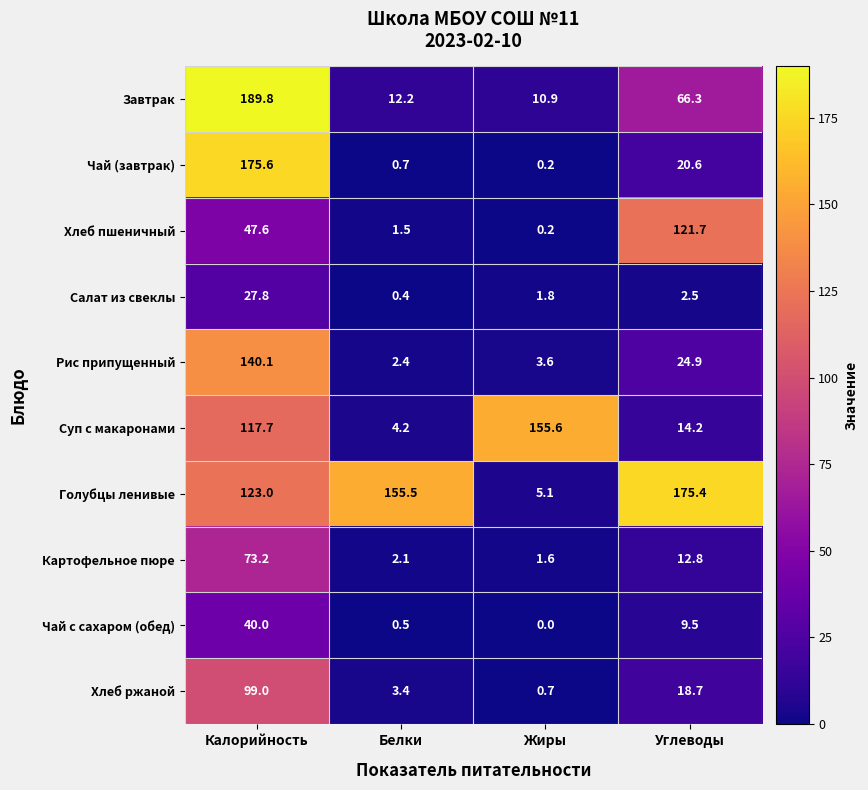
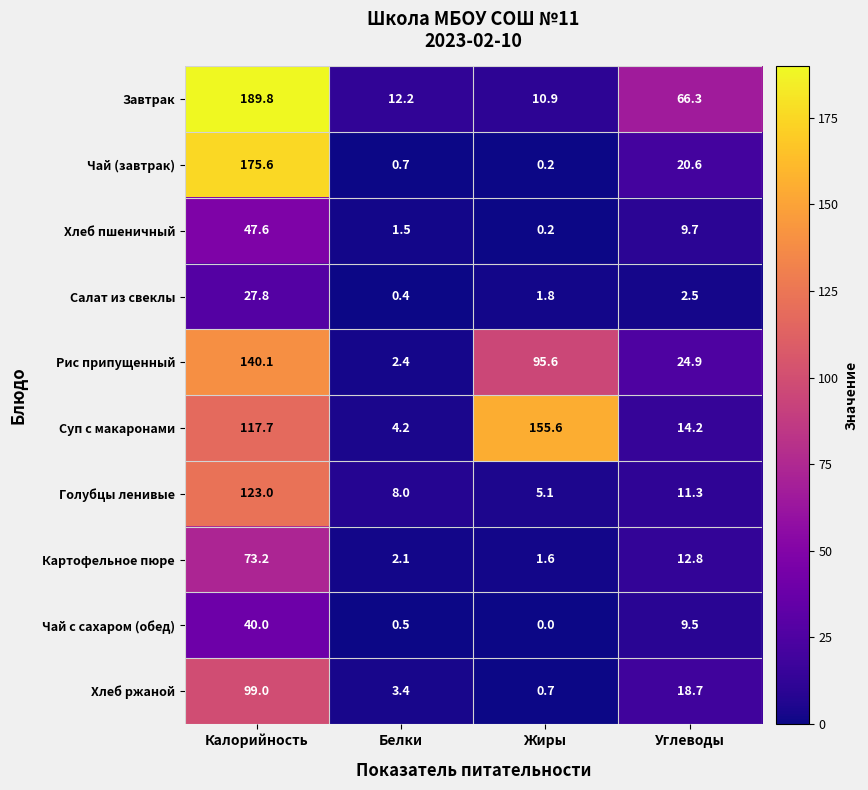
  {
    "Завтрак": {
      "Калорийность": 189.8,
      "Белки": 12.2,
      "Жиры": 10.9,
      "Углеводы": 66.3
    },
    "Чай (завтрак)": {
      "Калорийность": 175.6,
      "Белки": 0.7,
      "Жиры": 0.2,
      "Углеводы": 20.6
    },
    "Хлеб пшеничный": {
      "Калорийность": 47.6,
      "Белки": 1.5,
      "Жиры": 0.2,
-     "Углеводы": 121.7
+     "Углеводы": 9.7
    },
    "Салат из свеклы": {
      "Калорийность": 27.8,
      "Белки": 0.4,
      "Жиры": 1.8,
      "Углеводы": 2.5
    },
    "Рис припущенный": {
      "Калорийность": 140.1,
      "Белки": 2.4,
-     "Жиры": 3.6,
+     "Жиры": 95.6,
      "Углеводы": 24.9
    },
    "Суп с макаронами": {
      "Калорийность": 117.7,
      "Белки": 4.2,
      "Жиры": 155.6,
      "Углеводы": 14.2
    },
    "Голубцы ленивые": {
      "Калорийность": 123.0,
-     "Белки": 155.5,
+     "Белки": 8.0,
      "Жиры": 5.1,
-     "Углеводы": 175.4
+     "Углеводы": 11.3
    },
    "Картофельное пюре": {
      "Калорийность": 73.2,
      "Белки": 2.1,
      "Жиры": 1.6,
      "Углеводы": 12.8
    },
    "Чай с сахаром (обед)": {
      "Калорийность": 40.0,
      "Белки": 0.5,
      "Жиры": 0.0,
      "Углеводы": 9.5
    },
    "Хлеб ржаной": {
      "Калорийность": 99.0,
      "Белки": 3.4,
      "Жиры": 0.7,
      "Углеводы": 18.7
    }
  }
